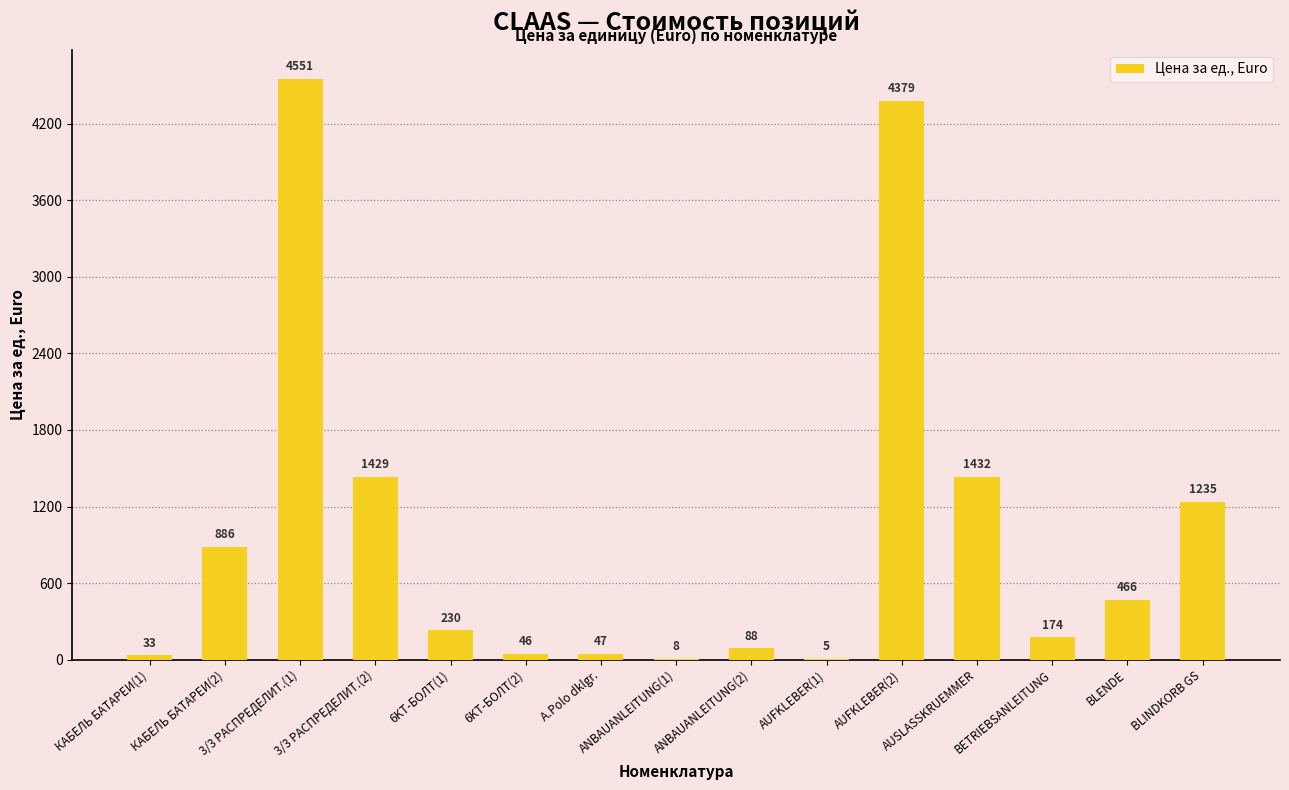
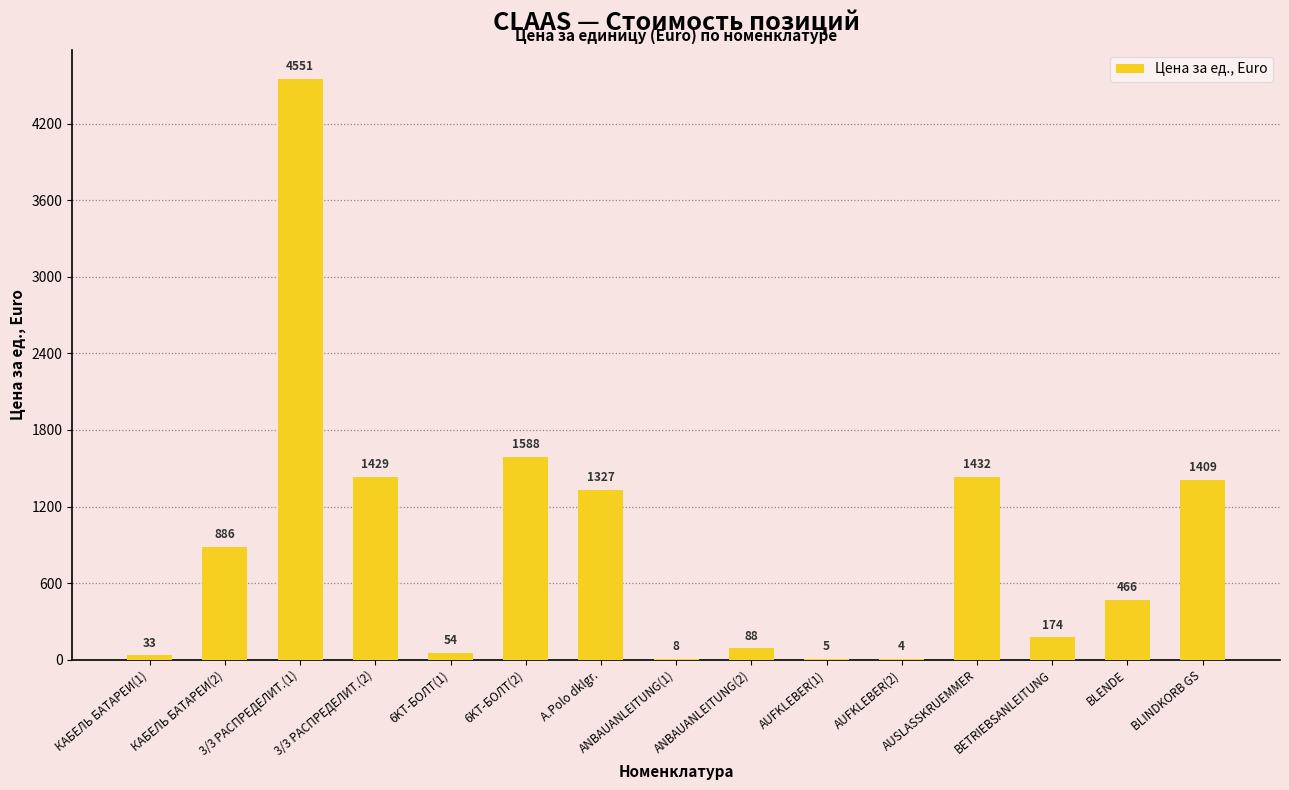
  {
    "КАБЕЛЬ БАТАРЕИ(1)": 33,
    "КАБЕЛЬ БАТАРЕИ(2)": 886,
    "3/3 РАСПРЕДЕЛИТ.(1)": 4551,
    "3/3 РАСПРЕДЕЛИТ.(2)": 1429,
-   "6KT-БОЛТ(1)": 230,
-   "6KT-БОЛТ(2)": 46,
-   "A.Polo dklgr.": 47,
+   "6KT-БОЛТ(1)": 54,
+   "6KT-БОЛТ(2)": 1588,
+   "A.Polo dklgr.": 1327,
    "ANBAUANLEITUNG(1)": 8,
    "ANBAUANLEITUNG(2)": 88,
    "AUFKLEBER(1)": 5,
-   "AUFKLEBER(2)": 4379,
+   "AUFKLEBER(2)": 4,
    "AUSLASSKRUEMMER": 1432,
    "BETRIEBSANLEITUNG": 174,
    "BLENDE": 466,
-   "BLINDKORB GS": 1235
+   "BLINDKORB GS": 1409
  }
